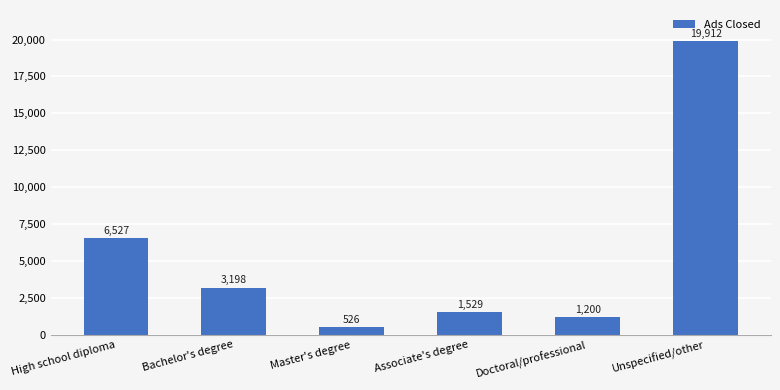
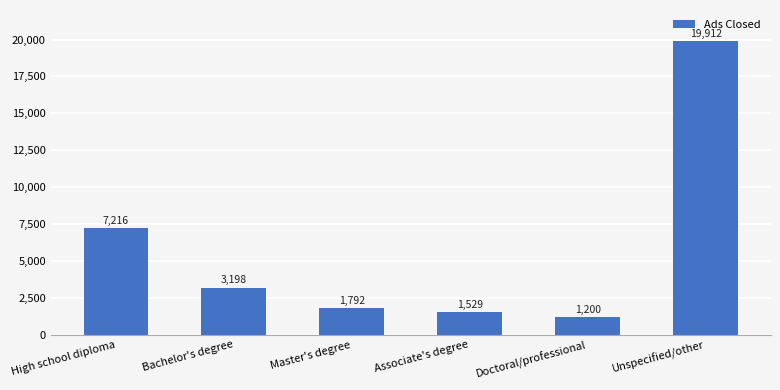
  {
-   "High school diploma": "6,527",
+   "High school diploma": "7,216",
    "Bachelor's degree": "3,198",
-   "Master's degree": "526",
+   "Master's degree": "1,792",
    "Associate's degree": "1,529",
    "Doctoral/professional": "1,200",
    "Unspecified/other": "19,912"
  }
